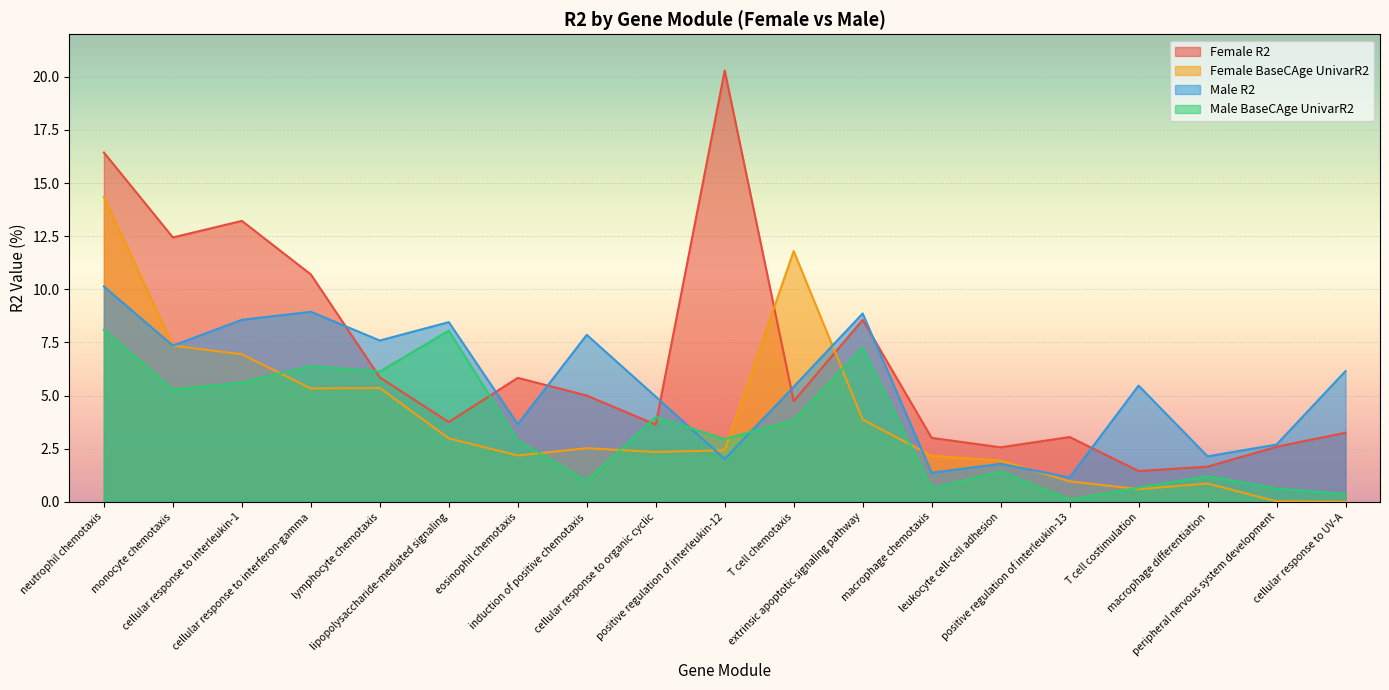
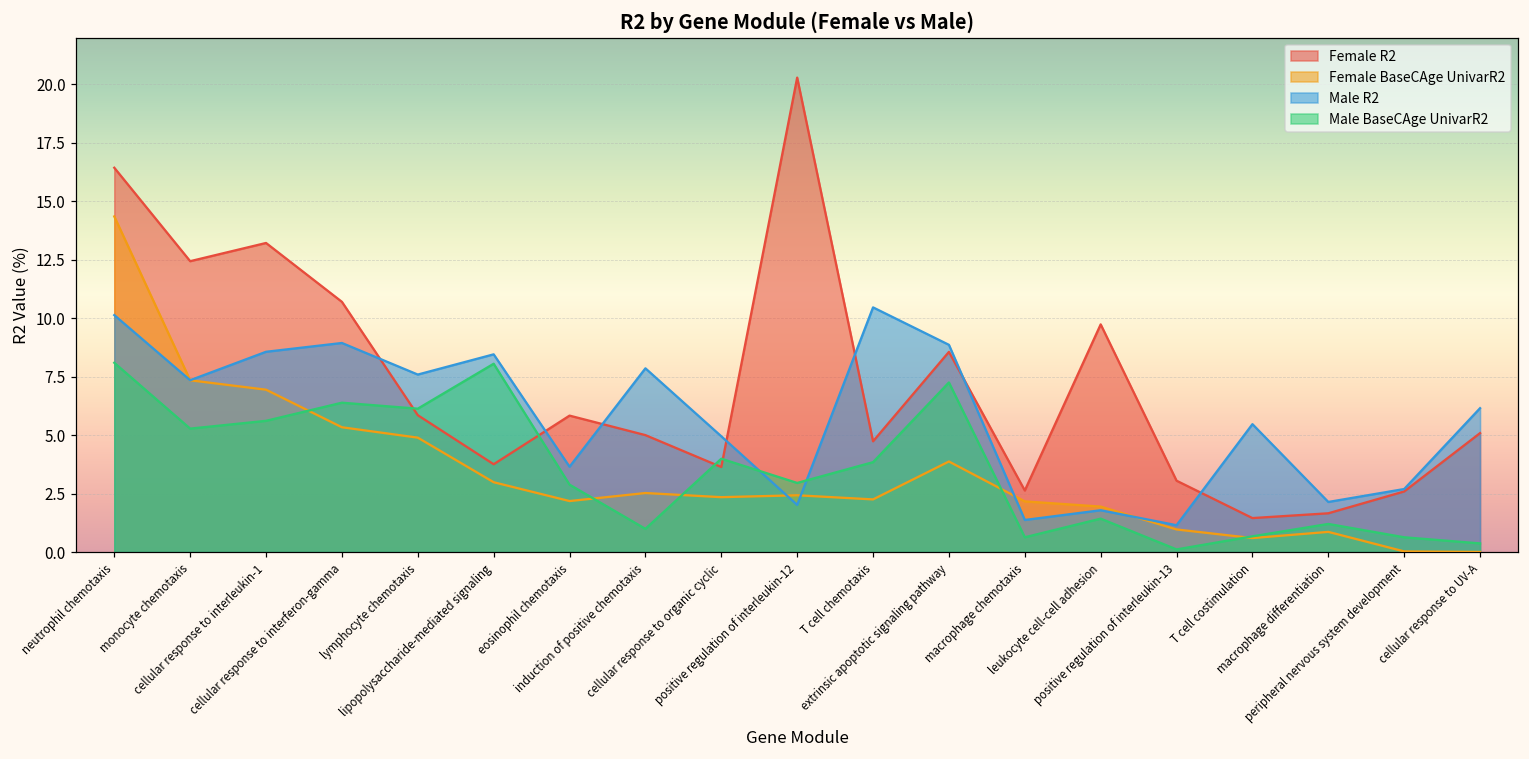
  {
    "Female R2": {
      "neutrophil chemotaxis": 16.4,
      "monocyte chemotaxis": 12.4,
      "cellular response to interleukin-1": 13.2,
      "cellular response to interferon-gamma": 10.7,
      "lymphocyte chemotaxis": 5.9,
      "lipopolysaccharide-mediated signaling": 3.8,
      "eosinophil chemotaxis": 5.8,
      "induction of positive chemotaxis": 5.0,
      "cellular response to organic cyclic": 3.6,
      "positive regulation of interleukin-12": 20.3,
      "T cell chemotaxis": 4.7,
      "extrinsic apoptotic signaling pathway": 8.6,
-     "macrophage chemotaxis": 3.0,
-     "leukocyte cell-cell adhesion": 2.6,
+     "macrophage chemotaxis": 2.6,
+     "leukocyte cell-cell adhesion": 9.7,
      "positive regulation of interleukin-13": 3.1,
      "T cell costimulation": 1.5,
      "macrophage differentiation": 1.7,
-     "cellular response to UV-A": 3.3
+     "cellular response to UV-A": 5.1
    },
    "Female BaseCAge UnivarR2": {
      "neutrophil chemotaxis": 14.4,
      "cellular response to interleukin-1": 6.9,
      "cellular response to interferon-gamma": 5.3,
-     "lymphocyte chemotaxis": 5.4,
+     "lymphocyte chemotaxis": 4.9,
      "lipopolysaccharide-mediated signaling": 3.0,
      "eosinophil chemotaxis": 2.2,
      "induction of positive chemotaxis": 2.5,
      "cellular response to organic cyclic": 2.3,
      "positive regulation of interleukin-12": 2.4,
-     "T cell chemotaxis": 11.8,
+     "T cell chemotaxis": 2.3,
      "extrinsic apoptotic signaling pathway": 3.9,
      "macrophage chemotaxis": 2.2,
      "leukocyte cell-cell adhesion": 1.9,
      "positive regulation of interleukin-13": 1.0,
      "macrophage differentiation": 0.9,
      "peripheral nervous system development": 0.0,
      "cellular response to UV-A": 0.0
    },
    "Male R2": {
      "neutrophil chemotaxis": 10.1,
      "cellular response to interleukin-1": 8.6,
      "cellular response to interferon-gamma": 8.9,
      "lymphocyte chemotaxis": 7.6,
      "lipopolysaccharide-mediated signaling": 8.5,
      "eosinophil chemotaxis": 3.7,
      "induction of positive chemotaxis": 7.9,
      "cellular response to organic cyclic": 5.0,
      "positive regulation of interleukin-12": 2.0,
-     "T cell chemotaxis": 5.4,
+     "T cell chemotaxis": 10.5,
      "extrinsic apoptotic signaling pathway": 8.9,
      "macrophage chemotaxis": 1.4,
      "leukocyte cell-cell adhesion": 1.8,
      "positive regulation of interleukin-13": 1.1,
      "T cell costimulation": 5.5,
      "macrophage differentiation": 2.1,
      "cellular response to UV-A": 6.2
    },
    "Male BaseCAge UnivarR2": {
      "neutrophil chemotaxis": 8.1,
      "monocyte chemotaxis": 5.3,
      "cellular response to interleukin-1": 5.6,
      "cellular response to interferon-gamma": 6.4,
      "lymphocyte chemotaxis": 6.1,
      "lipopolysaccharide-mediated signaling": 8.1,
      "eosinophil chemotaxis": 2.9,
      "induction of positive chemotaxis": 1.0,
      "cellular response to organic cyclic": 4.0,
      "positive regulation of interleukin-12": 3.0,
      "T cell chemotaxis": 3.8,
      "extrinsic apoptotic signaling pathway": 7.3,
      "macrophage chemotaxis": 0.6,
      "leukocyte cell-cell adhesion": 1.4,
      "positive regulation of interleukin-13": 0.1,
      "macrophage differentiation": 1.2,
      "peripheral nervous system development": 0.6,
      "cellular response to UV-A": 0.4
    }
  }
